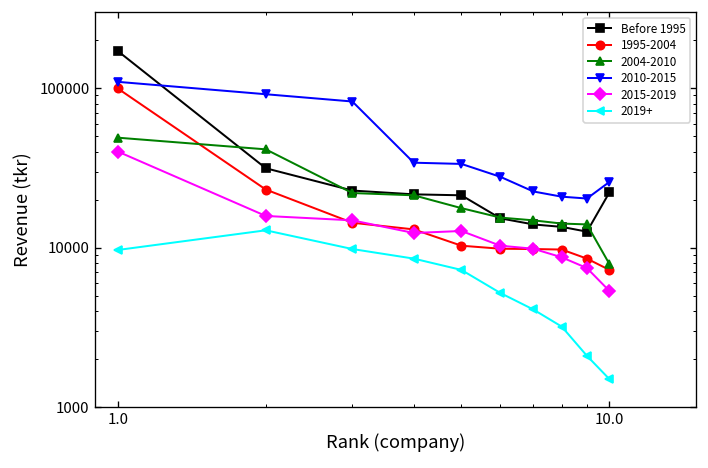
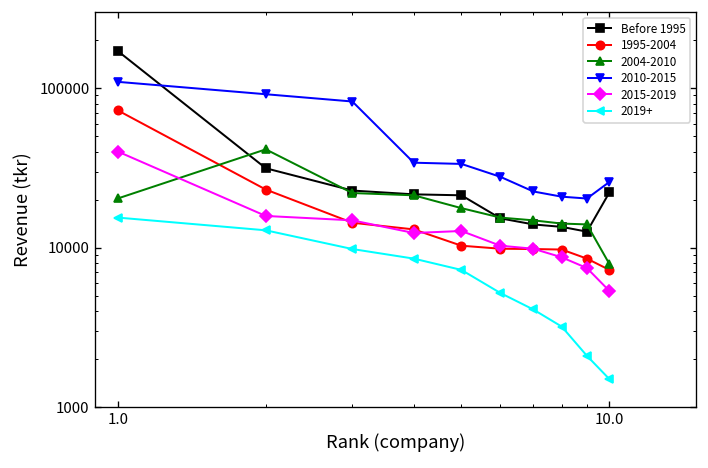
  {
    "Before 1995": {
      "1.0": 170000,
      "10.0": 22000
    },
    "1995-2004": {
-     "1.0": 100000,
+     "1.0": 70000,
      "10.0": 7000
    },
    "2004-2010": {
-     "1.0": 49000,
+     "1.0": 20000,
      "10.0": 8000
    },
    "2010-2015": {
      "1.0": 110000,
      "10.0": 26000
    },
    "2015-2019": {
      "1.0": 40000,
      "10.0": 5400
    },
    "2019+": {
-     "1.0": 10000,
+     "1.0": 15000,
      "10.0": 1500
    }
  }
